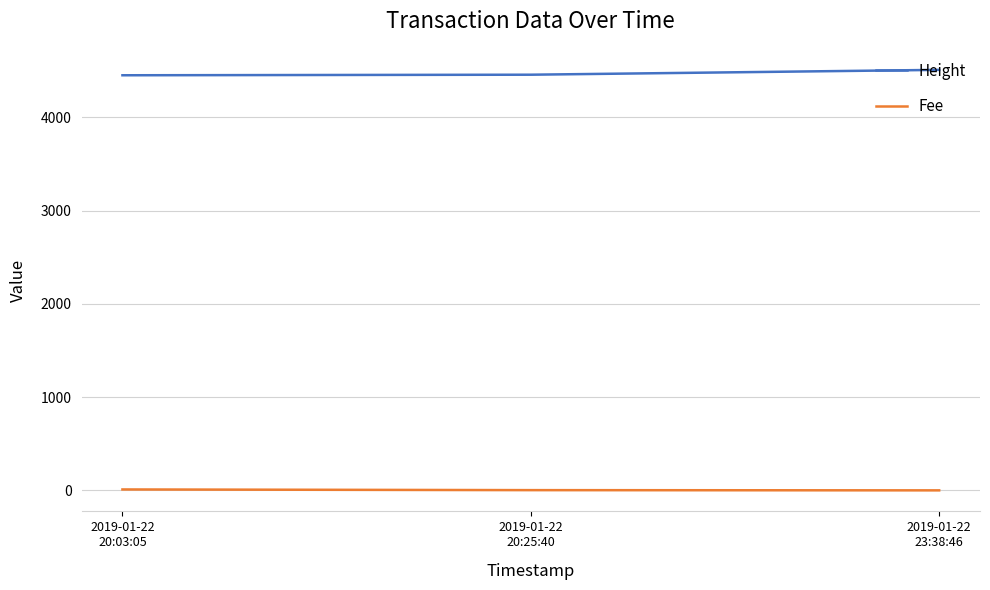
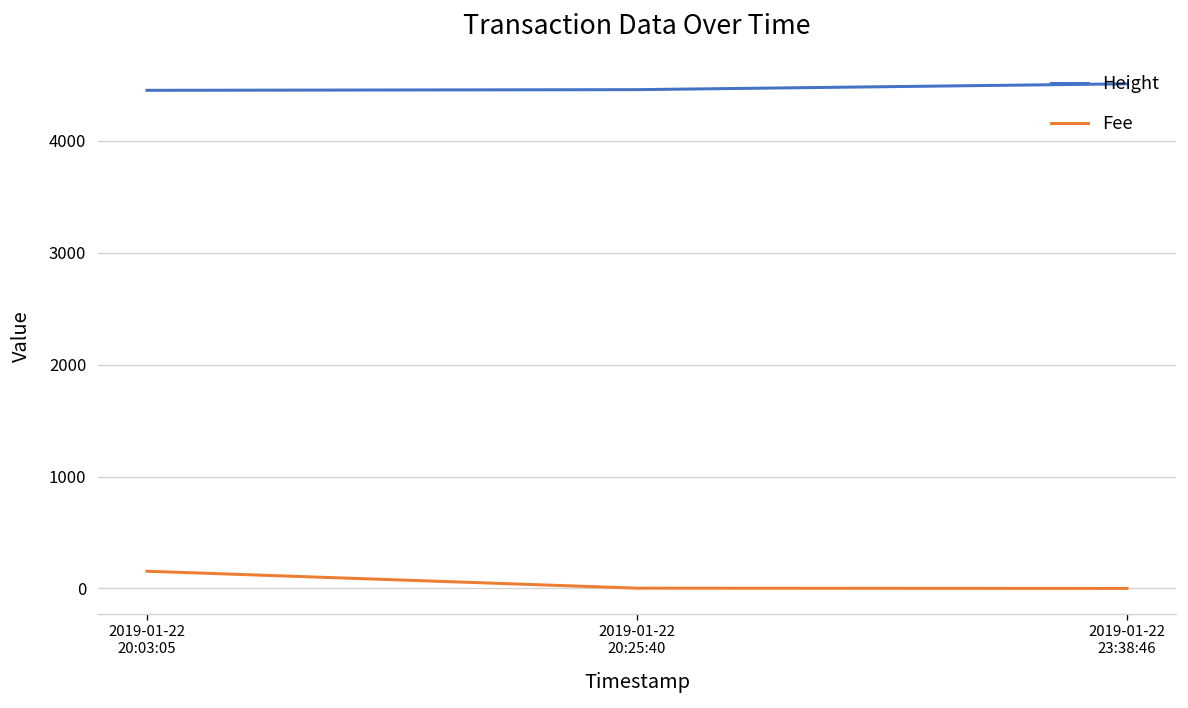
  {
    "Height": {
      "2019-01-22 20:03:05": 4500,
      "2019-01-22 20:25:40": 4500,
      "2019-01-22 23:38:46": 4500
    },
    "Fee": {
-     "2019-01-22 20:03:05": 0,
+     "2019-01-22 20:03:05": 200,
      "2019-01-22 20:25:40": 0,
      "2019-01-22 23:38:46": 0
    }
  }
